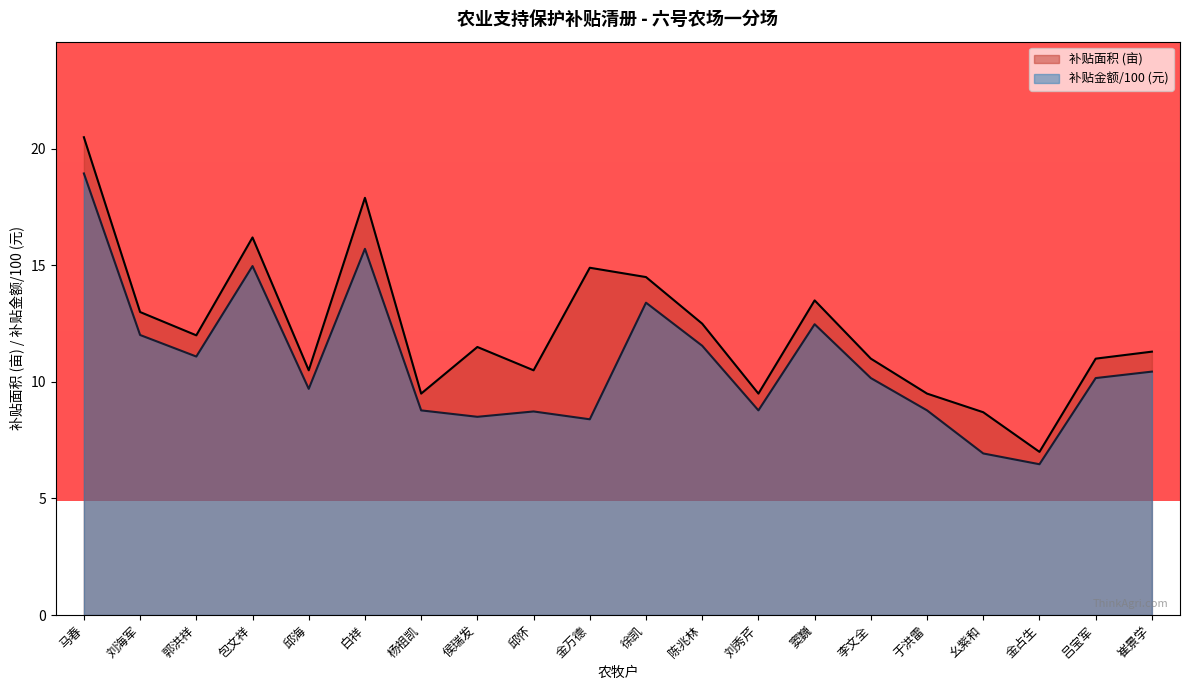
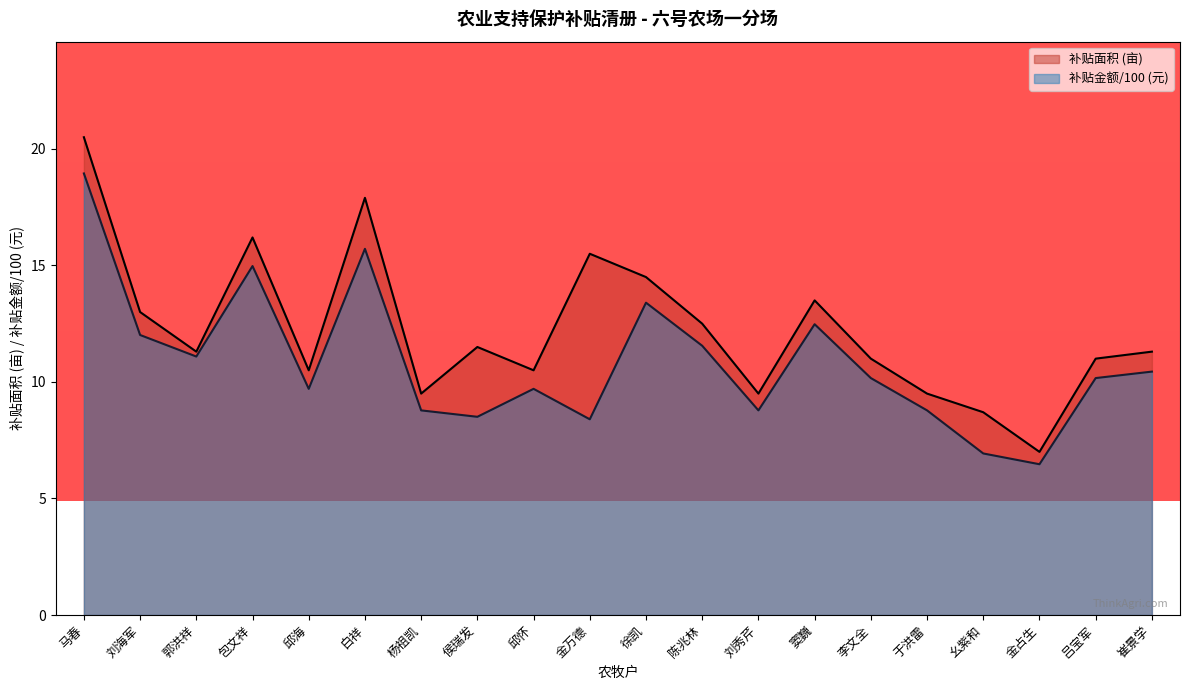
  {
    "补贴面积 (亩)": {
      "马春": 20.5,
      "刘海军": 13.0,
-     "郭洪祥": 12.0,
+     "郭洪祥": 11.3,
      "包文祥": 16.2,
      "邱海": 10.5,
      "白祥": 17.9,
      "杨祖凯": 9.5,
      "侯瑞发": 11.5,
      "邱怀": 10.5,
-     "金万德": 14.9,
+     "金万德": 15.5,
      "徐凯": 14.5,
      "陈兆林": 12.5,
      "刘秀芹": 9.5,
      "窦巍": 13.5,
      "李文全": 11.0,
      "于洪雷": 9.5,
      "幺紫和": 8.7,
      "金占生": 7.0,
      "吕宝军": 11.0,
      "崔景学": 11.3
    },
    "补贴金额/100 (元)": {
      "马春": 18.9,
      "刘海军": 12.0,
      "郭洪祥": 11.1,
      "包文祥": 15.0,
      "邱海": 9.7,
      "白祥": 15.7,
      "杨祖凯": 8.8,
      "侯瑞发": 8.5,
-     "邱怀": 8.7,
+     "邱怀": 9.7,
      "金万德": 8.4,
      "徐凯": 13.4,
      "陈兆林": 11.6,
      "刘秀芹": 8.8,
      "窦巍": 12.5,
      "李文全": 10.2,
      "于洪雷": 8.8,
      "幺紫和": 6.9,
      "金占生": 6.5,
      "吕宝军": 10.2,
      "崔景学": 10.4
    }
  }
